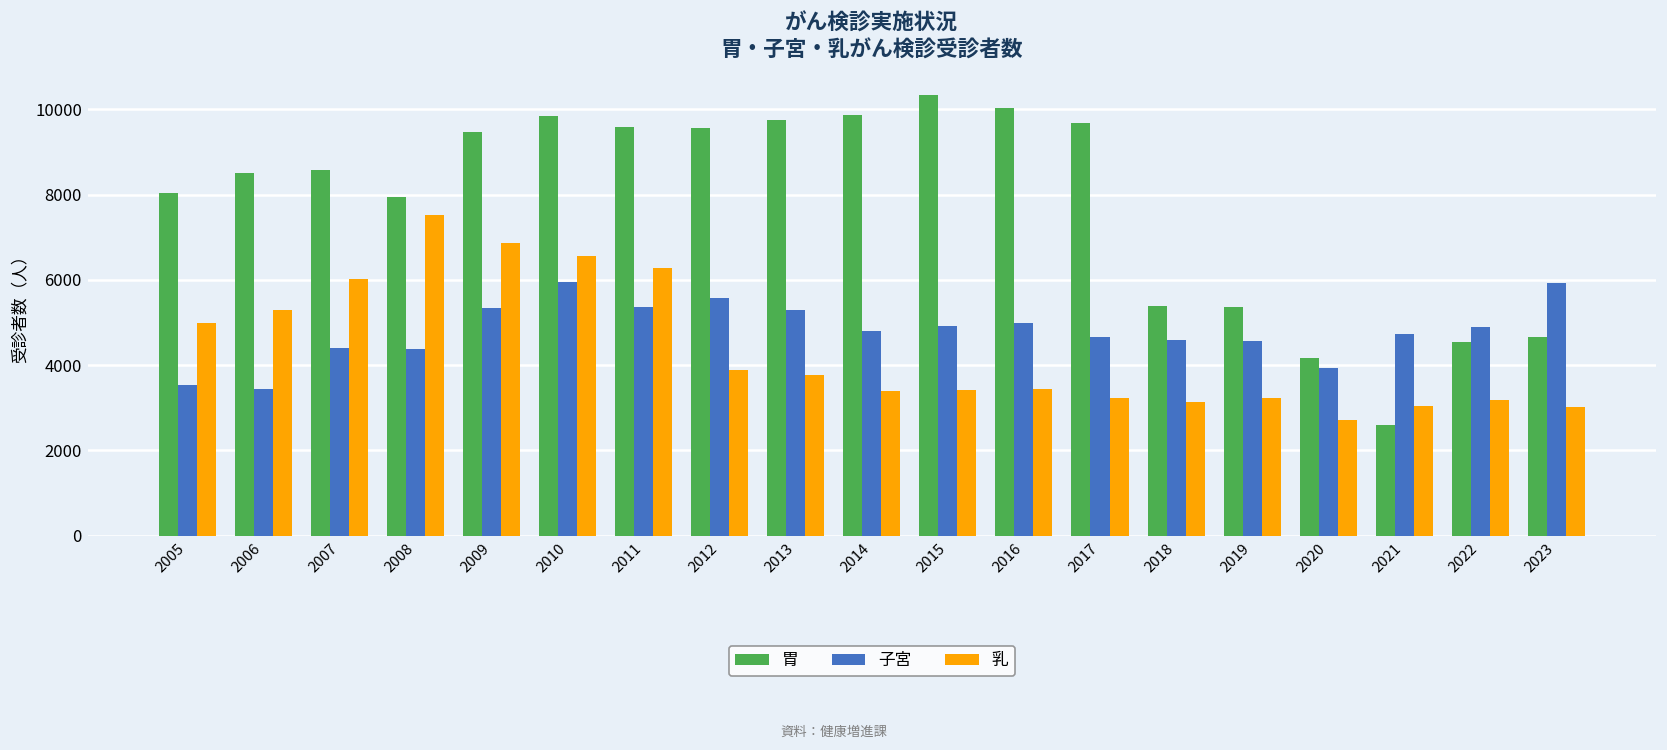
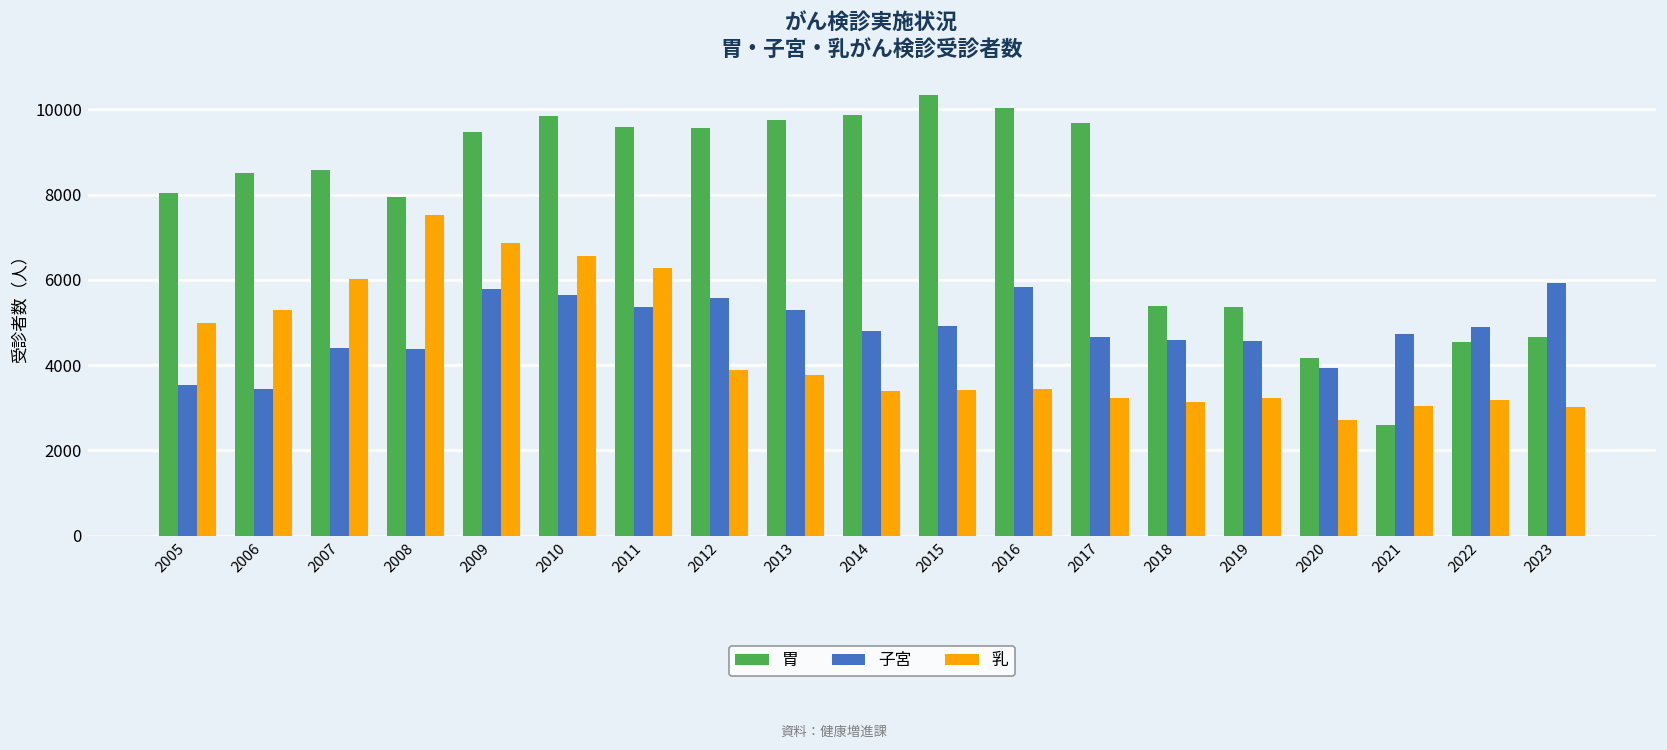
  {
    "胃": {
      "2005": 8000,
      "2006": 8500,
      "2007": 8600,
      "2008": 8000,
      "2009": 9500,
      "2010": 9900,
      "2011": 9600,
      "2012": 9600,
      "2013": 9800,
      "2014": 9900,
      "2015": 10300,
      "2016": 10000,
      "2017": 9700,
      "2018": 5400,
      "2019": 5400,
      "2020": 4200,
      "2021": 2600,
      "2022": 4500,
      "2023": 4700
    },
    "子宮": {
      "2005": 3500,
      "2006": 3400,
      "2007": 4400,
      "2008": 4400,
-     "2009": 5300,
-     "2010": 6000,
+     "2009": 5800,
+     "2010": 5600,
      "2011": 5400,
      "2012": 5600,
      "2013": 5300,
      "2014": 4800,
      "2015": 4900,
-     "2016": 5000,
+     "2016": 5800,
      "2017": 4700,
      "2018": 4600,
      "2019": 4600,
      "2020": 3900,
      "2021": 4700,
      "2022": 4900,
      "2023": 5900
    },
    "乳": {
      "2005": 5000,
      "2006": 5300,
      "2007": 6000,
      "2008": 7500,
      "2009": 6900,
      "2010": 6600,
      "2011": 6300,
      "2012": 3900,
      "2013": 3800,
      "2014": 3400,
      "2015": 3400,
      "2016": 3400,
      "2017": 3200,
      "2018": 3100,
      "2019": 3200,
      "2020": 2700,
      "2021": 3000,
      "2022": 3200,
      "2023": 3000
    }
  }
